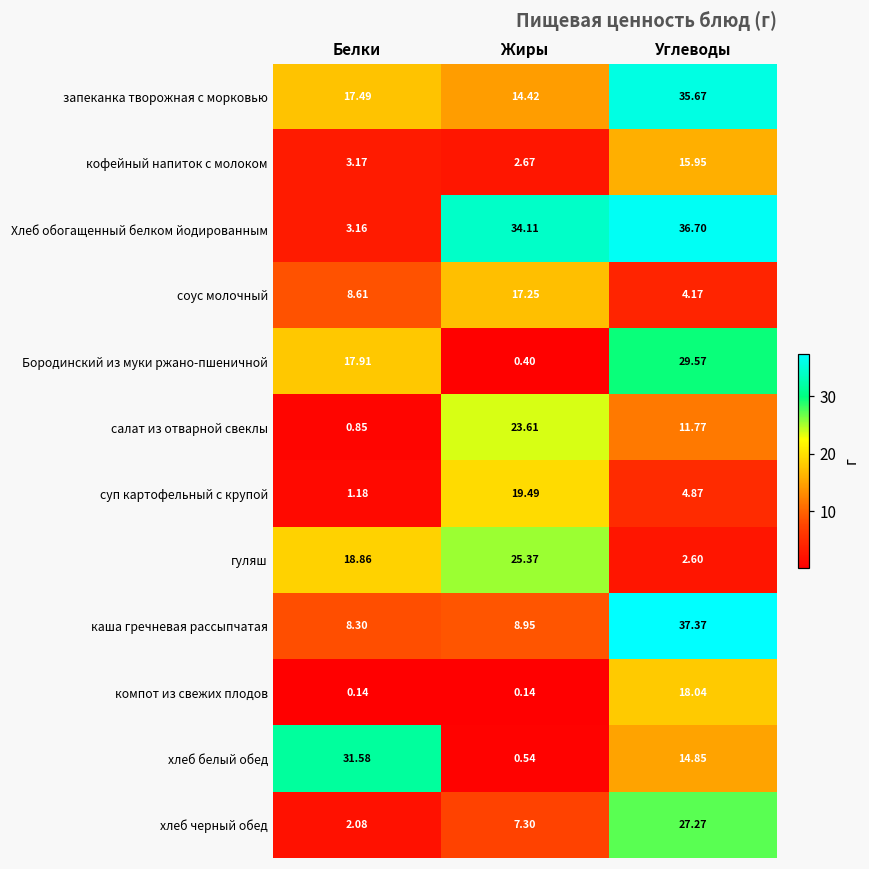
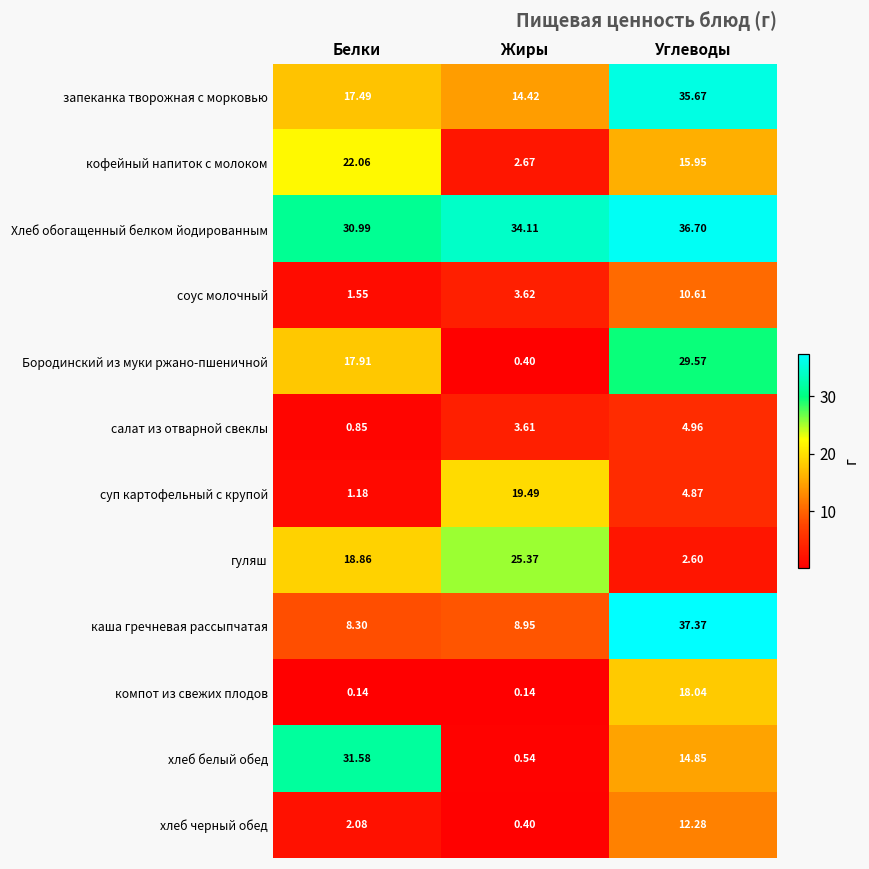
  {
    "запеканка творожная с морковью": {
      "Белки": 17.49,
      "Жиры": 14.42,
      "Углеводы": 35.67
    },
    "кофейный напиток с молоком": {
-     "Белки": 3.17,
+     "Белки": 22.06,
      "Жиры": 2.67,
      "Углеводы": 15.95
    },
    "Хлеб обогащенный белком йодированным": {
-     "Белки": 3.16,
+     "Белки": 30.99,
      "Жиры": 34.11,
      "Углеводы": 36.70
    },
    "соус молочный": {
-     "Белки": 8.61,
-     "Жиры": 17.25,
-     "Углеводы": 4.17
+     "Белки": 1.55,
+     "Жиры": 3.62,
+     "Углеводы": 10.61
    },
    "Бородинский из муки ржано-пшеничной": {
      "Белки": 17.91,
      "Жиры": 0.40,
      "Углеводы": 29.57
    },
    "салат из отварной свеклы": {
      "Белки": 0.85,
-     "Жиры": 23.61,
-     "Углеводы": 11.77
+     "Жиры": 3.61,
+     "Углеводы": 4.96
    },
    "суп картофельный с крупой": {
      "Белки": 1.18,
      "Жиры": 19.49,
      "Углеводы": 4.87
    },
    "гуляш": {
      "Белки": 18.86,
      "Жиры": 25.37,
      "Углеводы": 2.60
    },
    "каша гречневая рассыпчатая": {
      "Белки": 8.30,
      "Жиры": 8.95,
      "Углеводы": 37.37
    },
    "компот из свежих плодов": {
      "Белки": 0.14,
      "Жиры": 0.14,
      "Углеводы": 18.04
    },
    "хлеб белый обед": {
      "Белки": 31.58,
      "Жиры": 0.54,
      "Углеводы": 14.85
    },
    "хлеб черный обед": {
      "Белки": 2.08,
-     "Жиры": 7.30,
-     "Углеводы": 27.27
+     "Жиры": 0.40,
+     "Углеводы": 12.28
    }
  }
